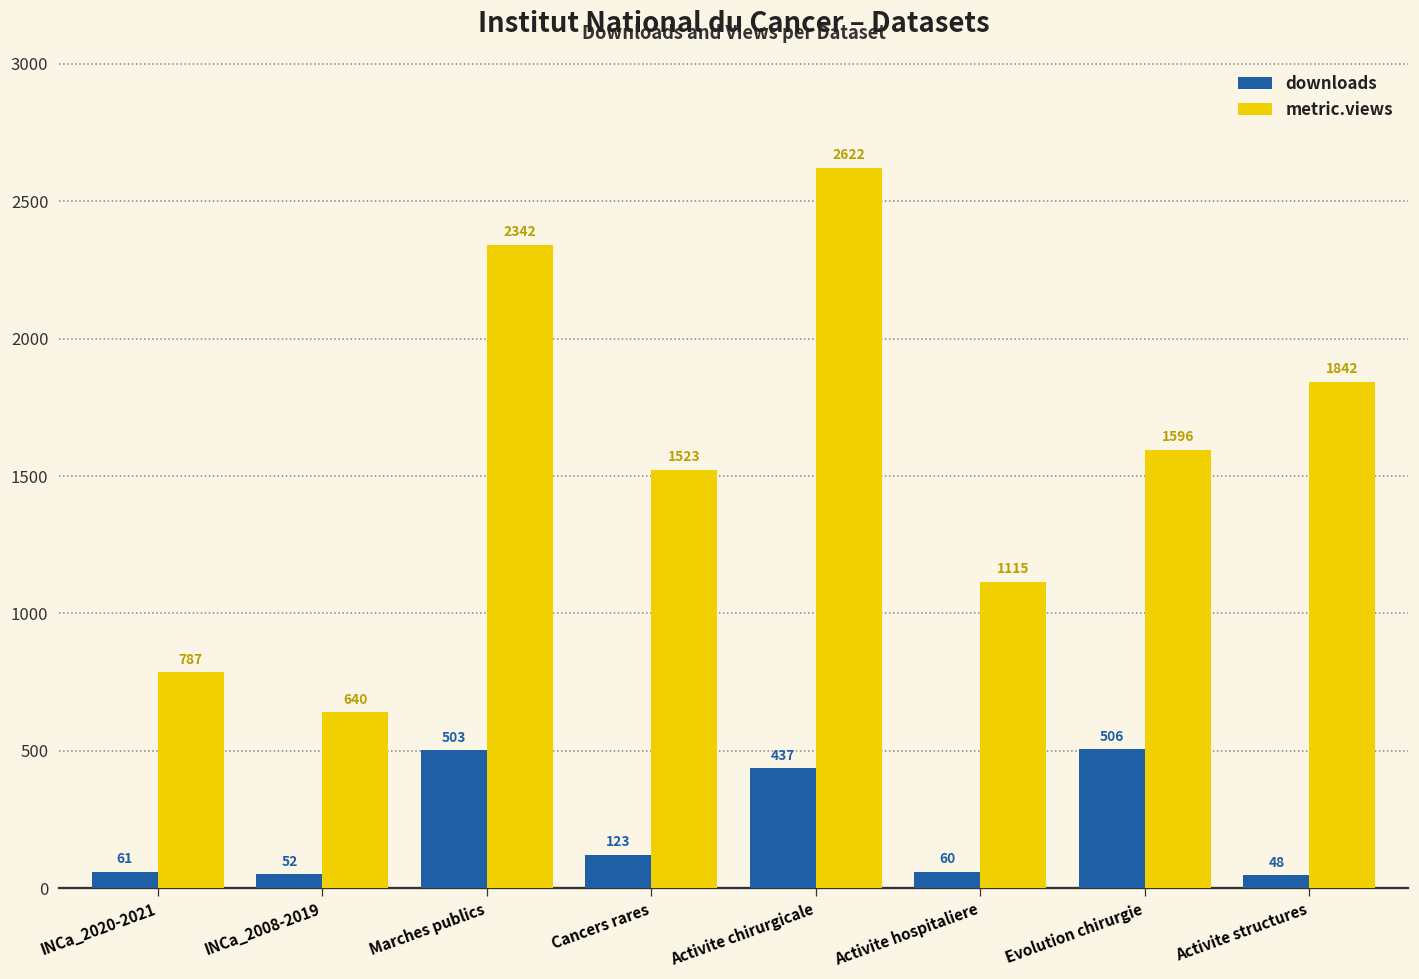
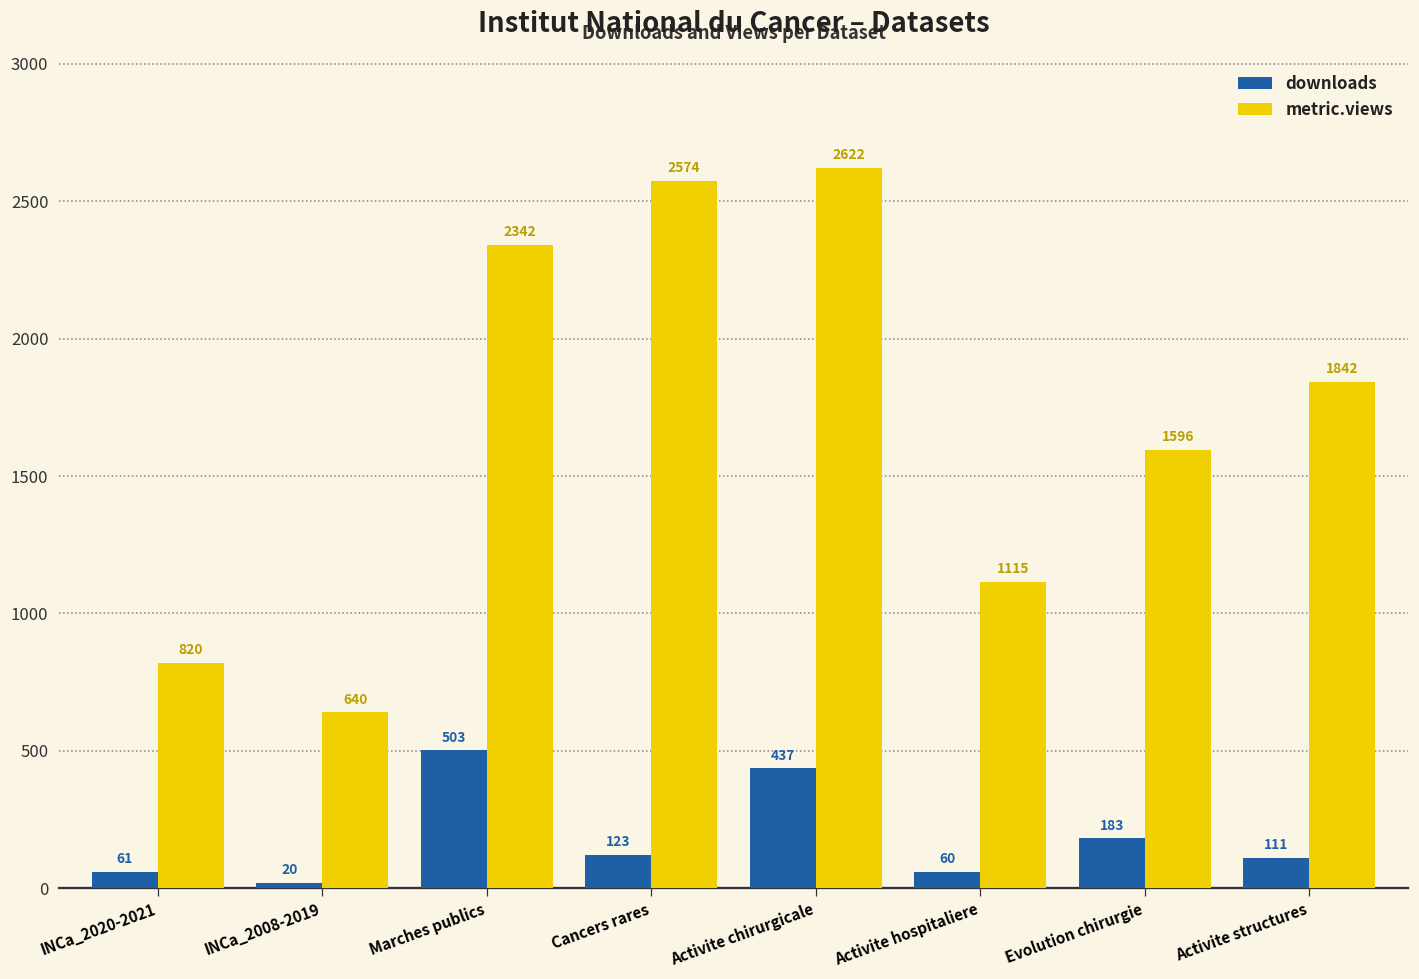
  {
    "downloads": {
      "INCa_2020-2021": 61,
-     "INCa_2008-2019": 52,
+     "INCa_2008-2019": 20,
      "Marches publics": 503,
      "Cancers rares": 123,
      "Activite chirurgicale": 437,
      "Activite hospitaliere": 60,
-     "Evolution chirurgie": 506,
-     "Activite structures": 48
+     "Evolution chirurgie": 183,
+     "Activite structures": 111
    },
    "metric.views": {
-     "INCa_2020-2021": 787,
+     "INCa_2020-2021": 820,
      "INCa_2008-2019": 640,
      "Marches publics": 2342,
-     "Cancers rares": 1523,
+     "Cancers rares": 2574,
      "Activite chirurgicale": 2622,
      "Activite hospitaliere": 1115,
      "Evolution chirurgie": 1596,
      "Activite structures": 1842
    }
  }
